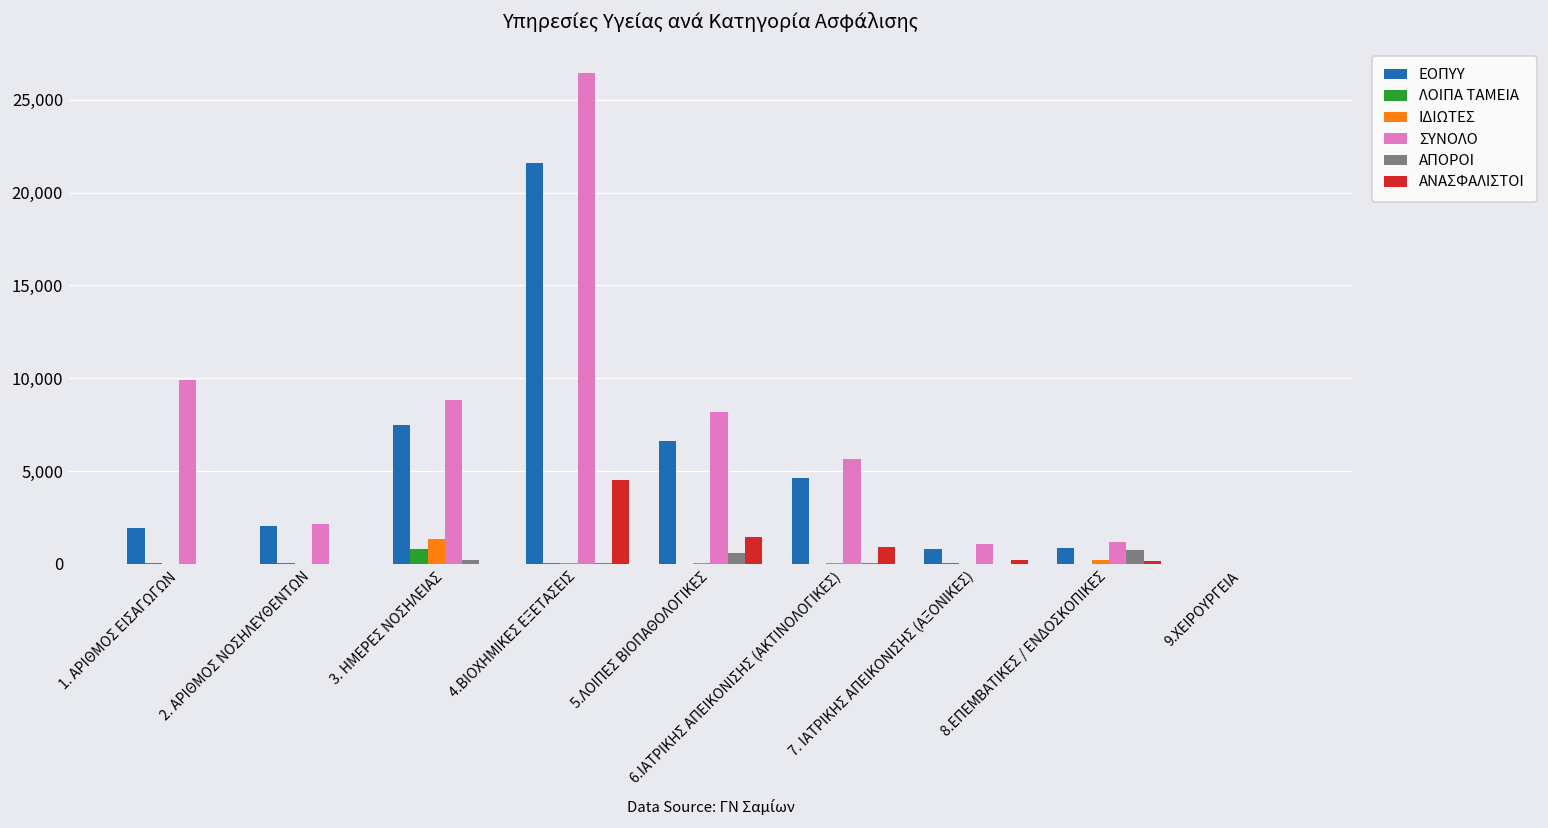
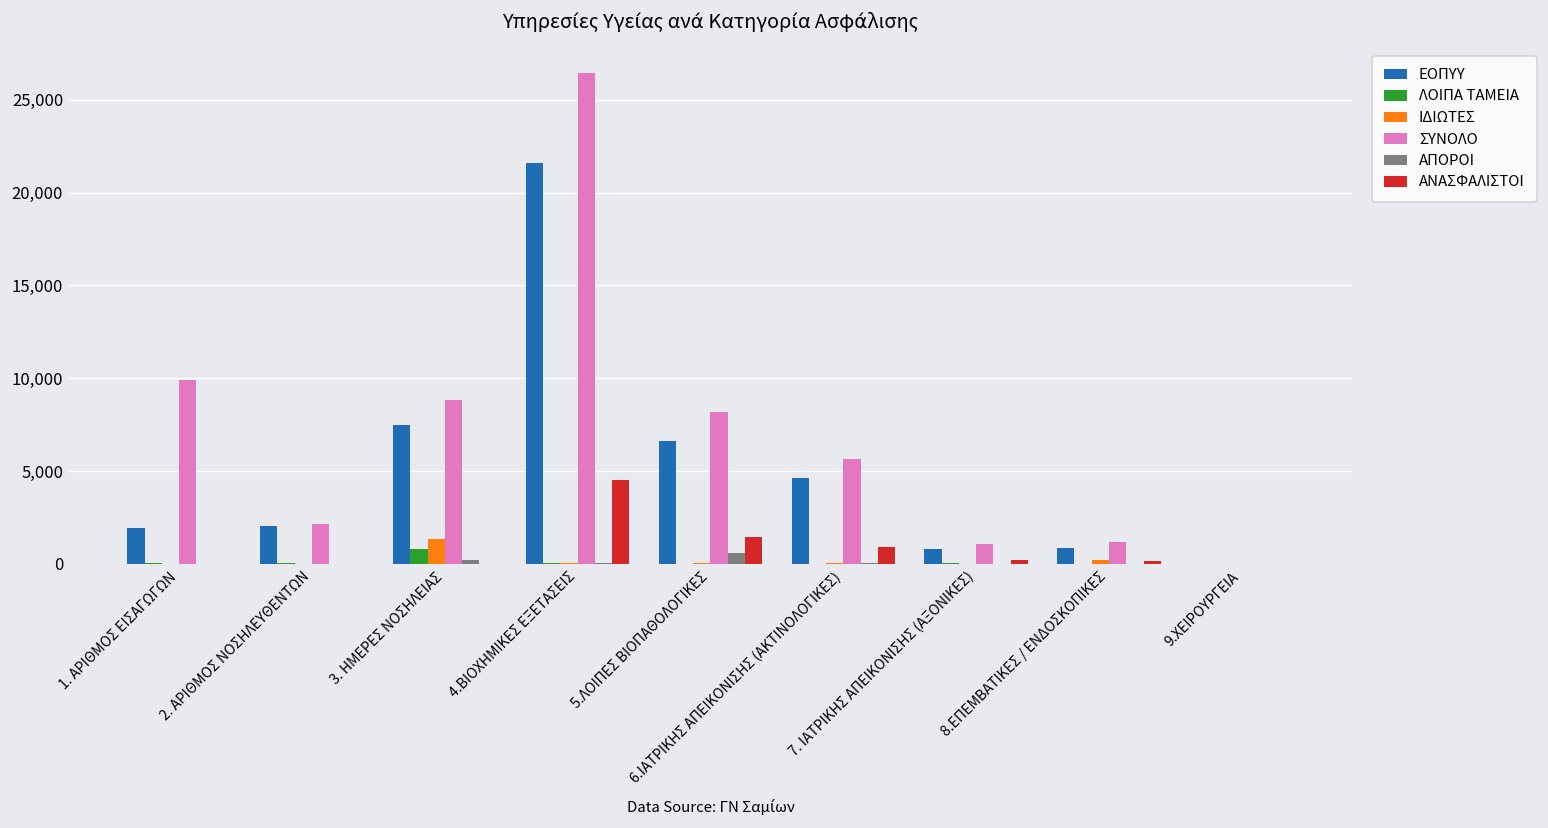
  {
    "ΕΟΠΥΥ": {
      "1. ΑΡΙΘΜΟΣ ΕΙΣΑΓΩΓΩΝ": "2,000",
      "2. ΑΡΙΘΜΟΣ ΝΟΣΗΛΕΥΘΕΝΤΩΝ": "2,000",
      "3. ΗΜΕΡΕΣ ΝΟΣΗΛΕΙΑΣ": "7,500",
      "4.ΒΙΟΧΗΜΙΚΕΣ ΕΞΕΤΑΣΕΙΣ": "21,600",
      "5.ΛΟΙΠΕΣ ΒΙΟΠΑΘΟΛΟΓΙΚΕΣ": "6,600",
      "6.ΙΑΤΡΙΚΗΣ ΑΠΕΙΚΟΝΙΣΗΣ (ΑΚΤΙΝΟΛΟΓΙΚΕΣ)": "4,600",
      "7. ΙΑΤΡΙΚΗΣ ΑΠΕΙΚΟΝΙΣΗΣ (ΑΞΟΝΙΚΕΣ)": "800",
      "8.ΕΠΕΜΒΑΤΙΚΕΣ / ΕΝΔΟΣΚΟΠΙΚΕΣ": "800",
      "9.ΧΕΙΡΟΥΡΓΕΙΑ": "0"
    },
    "ΛΟΙΠΑ ΤΑΜΕΙΑ": {
      "3. ΗΜΕΡΕΣ ΝΟΣΗΛΕΙΑΣ": "800",
      "9.ΧΕΙΡΟΥΡΓΕΙΑ": "0"
    },
    "ΙΔΙΩΤΕΣ": {
      "3. ΗΜΕΡΕΣ ΝΟΣΗΛΕΙΑΣ": "1,300",
      "8.ΕΠΕΜΒΑΤΙΚΕΣ / ΕΝΔΟΣΚΟΠΙΚΕΣ": "200",
      "9.ΧΕΙΡΟΥΡΓΕΙΑ": "0"
    },
    "ΣΥΝΟΛΟ": {
      "1. ΑΡΙΘΜΟΣ ΕΙΣΑΓΩΓΩΝ": "9,900",
      "2. ΑΡΙΘΜΟΣ ΝΟΣΗΛΕΥΘΕΝΤΩΝ": "2,100",
      "3. ΗΜΕΡΕΣ ΝΟΣΗΛΕΙΑΣ": "8,800",
      "4.ΒΙΟΧΗΜΙΚΕΣ ΕΞΕΤΑΣΕΙΣ": "26,400",
      "5.ΛΟΙΠΕΣ ΒΙΟΠΑΘΟΛΟΓΙΚΕΣ": "8,200",
      "6.ΙΑΤΡΙΚΗΣ ΑΠΕΙΚΟΝΙΣΗΣ (ΑΚΤΙΝΟΛΟΓΙΚΕΣ)": "5,600",
      "7. ΙΑΤΡΙΚΗΣ ΑΠΕΙΚΟΝΙΣΗΣ (ΑΞΟΝΙΚΕΣ)": "1,100",
      "8.ΕΠΕΜΒΑΤΙΚΕΣ / ΕΝΔΟΣΚΟΠΙΚΕΣ": "1,200",
      "9.ΧΕΙΡΟΥΡΓΕΙΑ": "0"
    },
    "ΑΠΟΡΟΙ": {
      "1. ΑΡΙΘΜΟΣ ΕΙΣΑΓΩΓΩΝ": "0",
      "3. ΗΜΕΡΕΣ ΝΟΣΗΛΕΙΑΣ": "200",
      "5.ΛΟΙΠΕΣ ΒΙΟΠΑΘΟΛΟΓΙΚΕΣ": "600",
-     "8.ΕΠΕΜΒΑΤΙΚΕΣ / ΕΝΔΟΣΚΟΠΙΚΕΣ": "800",
+     "8.ΕΠΕΜΒΑΤΙΚΕΣ / ΕΝΔΟΣΚΟΠΙΚΕΣ": "0",
      "9.ΧΕΙΡΟΥΡΓΕΙΑ": "0"
    },
    "ΑΝΑΣΦΑΛΙΣΤΟΙ": {
      "1. ΑΡΙΘΜΟΣ ΕΙΣΑΓΩΓΩΝ": "0",
      "2. ΑΡΙΘΜΟΣ ΝΟΣΗΛΕΥΘΕΝΤΩΝ": "0",
      "3. ΗΜΕΡΕΣ ΝΟΣΗΛΕΙΑΣ": "0",
      "4.ΒΙΟΧΗΜΙΚΕΣ ΕΞΕΤΑΣΕΙΣ": "4,500",
      "5.ΛΟΙΠΕΣ ΒΙΟΠΑΘΟΛΟΓΙΚΕΣ": "1,500",
      "6.ΙΑΤΡΙΚΗΣ ΑΠΕΙΚΟΝΙΣΗΣ (ΑΚΤΙΝΟΛΟΓΙΚΕΣ)": "900",
      "7. ΙΑΤΡΙΚΗΣ ΑΠΕΙΚΟΝΙΣΗΣ (ΑΞΟΝΙΚΕΣ)": "200",
      "9.ΧΕΙΡΟΥΡΓΕΙΑ": "0"
    }
  }
